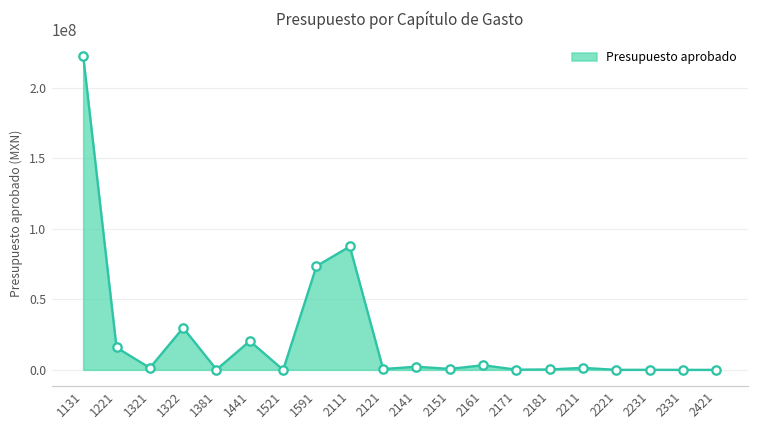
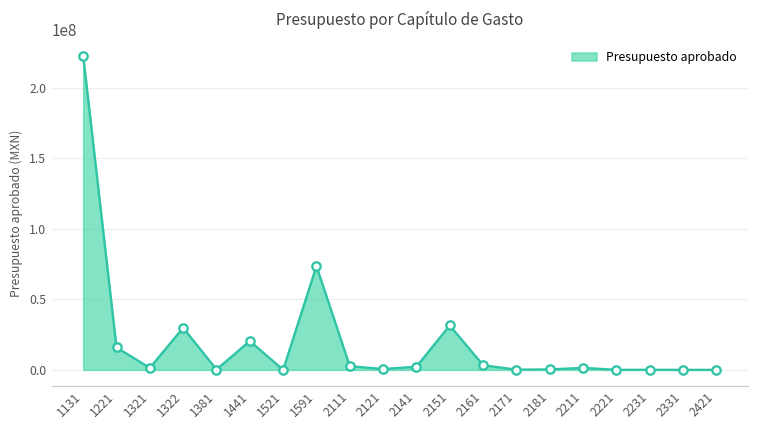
  {
    "1131": 223000000,
    "1221": 16000000,
    "1321": 1000000,
    "1322": 30000000,
    "1381": 0,
    "1441": 20000000,
    "1521": 0,
    "1591": 74000000,
-   "2111": 87000000,
+   "2111": 3000000,
    "2121": 1000000,
    "2141": 2000000,
-   "2151": 1000000,
+   "2151": 31000000,
    "2161": 3000000,
    "2171": 0,
    "2181": 0,
    "2211": 1000000,
    "2221": 0,
    "2231": 0,
    "2331": 0,
    "2421": 0
  }
